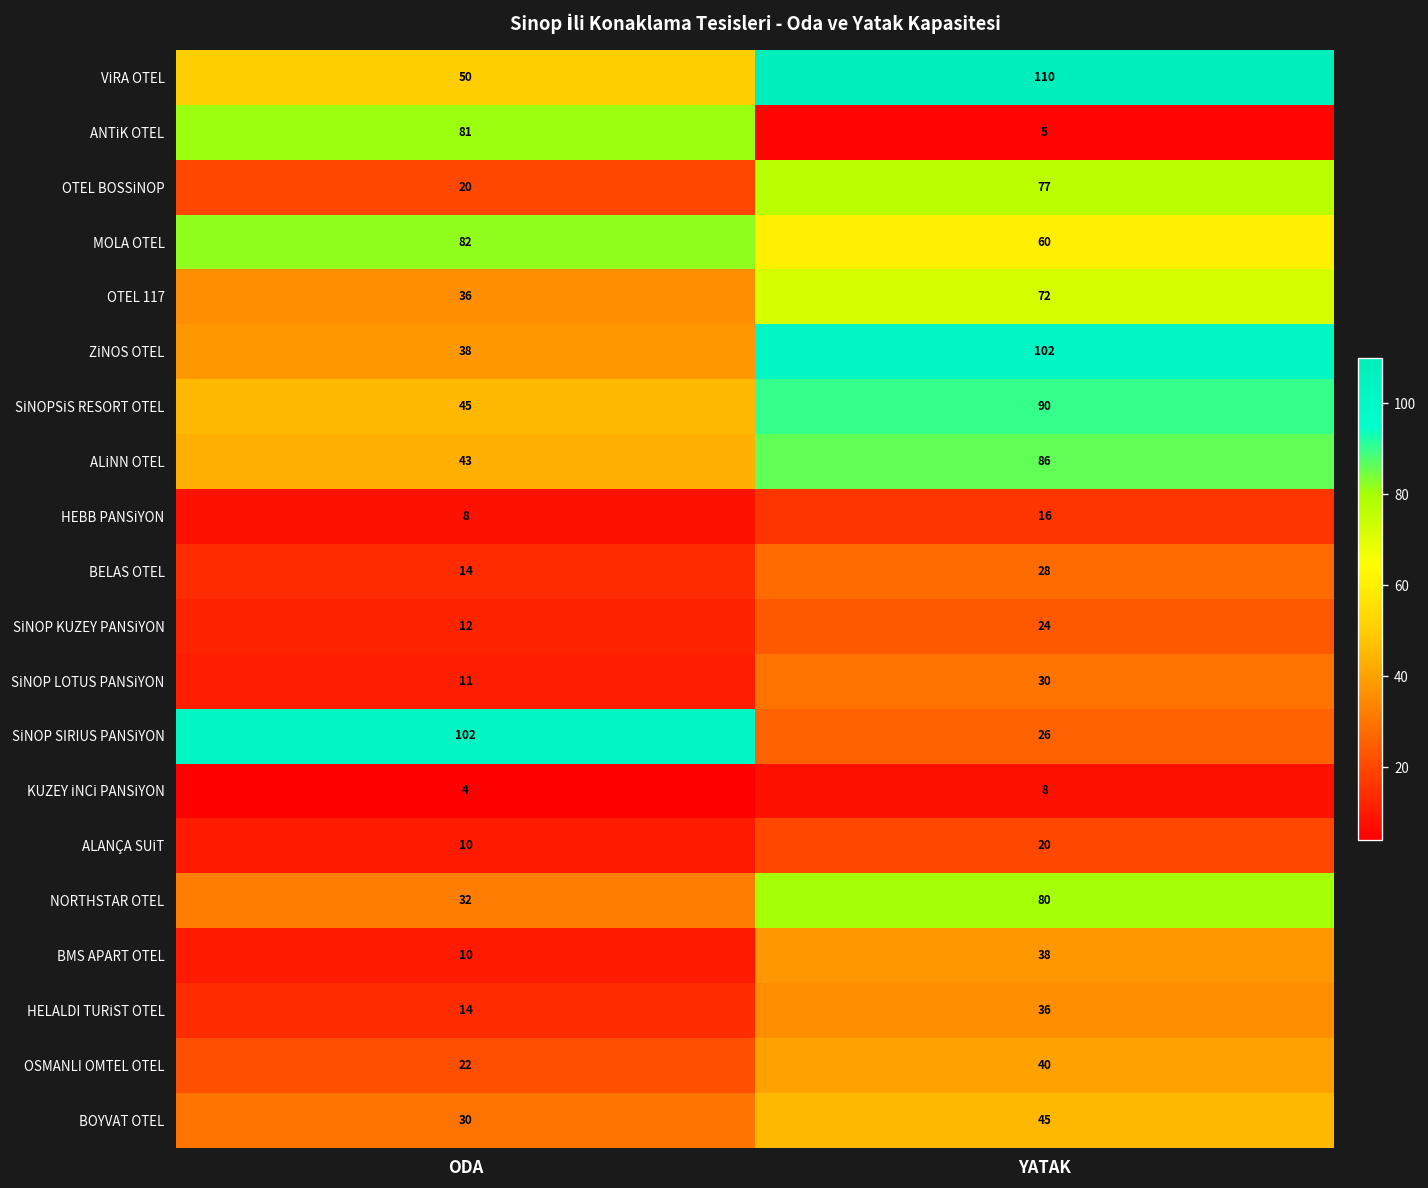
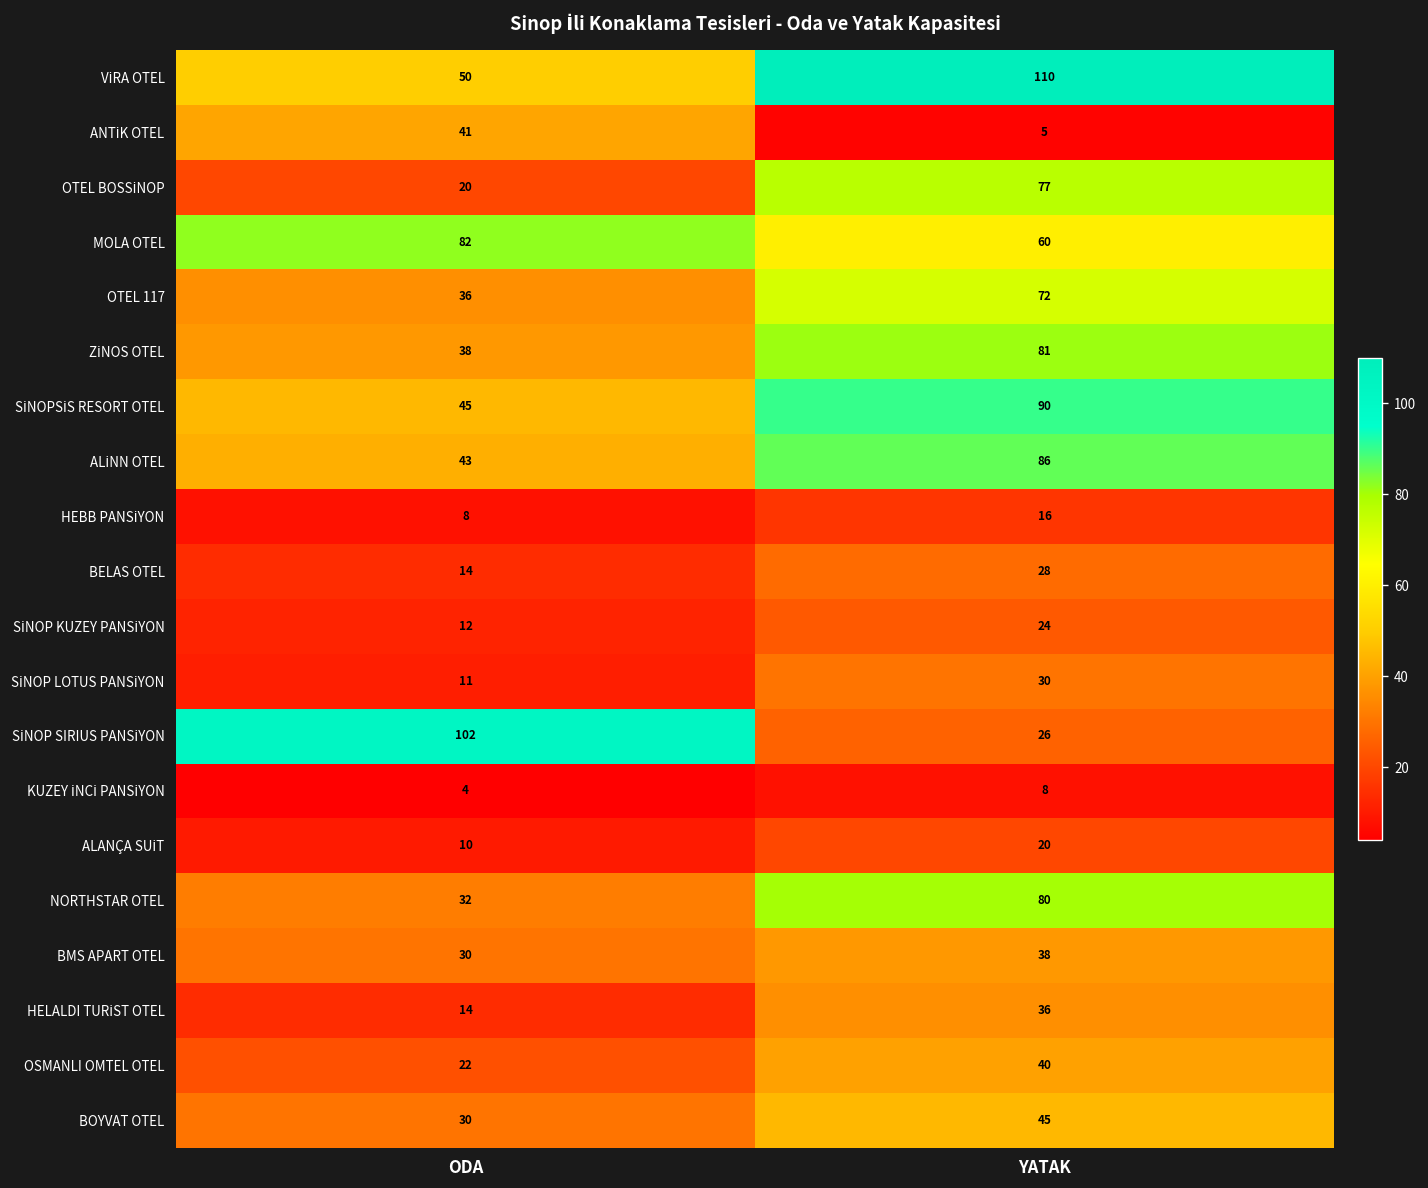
  {
    "VİRA OTEL": {
      "ODA": 50,
      "YATAK": 110
    },
    "ANTİK OTEL": {
-     "ODA": 81,
+     "ODA": 41,
      "YATAK": 5
    },
    "OTEL BOSSİNOP": {
      "ODA": 20,
      "YATAK": 77
    },
    "MOLA OTEL": {
      "ODA": 82,
      "YATAK": 60
    },
    "OTEL 117": {
      "ODA": 36,
      "YATAK": 72
    },
    "ZİNOS OTEL": {
      "ODA": 38,
-     "YATAK": 102
+     "YATAK": 81
    },
    "SİNOPSİS RESORT OTEL": {
      "ODA": 45,
      "YATAK": 90
    },
    "ALİNN OTEL": {
      "ODA": 43,
      "YATAK": 86
    },
    "HEBB PANSİYON": {
      "ODA": 8,
      "YATAK": 16
    },
    "BELAS OTEL": {
      "ODA": 14,
      "YATAK": 28
    },
    "SİNOP KUZEY PANSİYON": {
      "ODA": 12,
      "YATAK": 24
    },
    "SİNOP LOTUS PANSİYON": {
      "ODA": 11,
      "YATAK": 30
    },
    "SİNOP SIRIUS PANSİYON": {
      "ODA": 102,
      "YATAK": 26
    },
    "KUZEY İNCİ PANSİYON": {
      "ODA": 4,
      "YATAK": 8
    },
    "ALANÇA SUİT": {
      "ODA": 10,
      "YATAK": 20
    },
    "NORTHSTAR OTEL": {
      "ODA": 32,
      "YATAK": 80
    },
    "BMS APART OTEL": {
-     "ODA": 10,
+     "ODA": 30,
      "YATAK": 38
    },
    "HELALDI TURİST OTEL": {
      "ODA": 14,
      "YATAK": 36
    },
    "OSMANLI OMTEL OTEL": {
      "ODA": 22,
      "YATAK": 40
    },
    "BOYVAT OTEL": {
      "ODA": 30,
      "YATAK": 45
    }
  }
